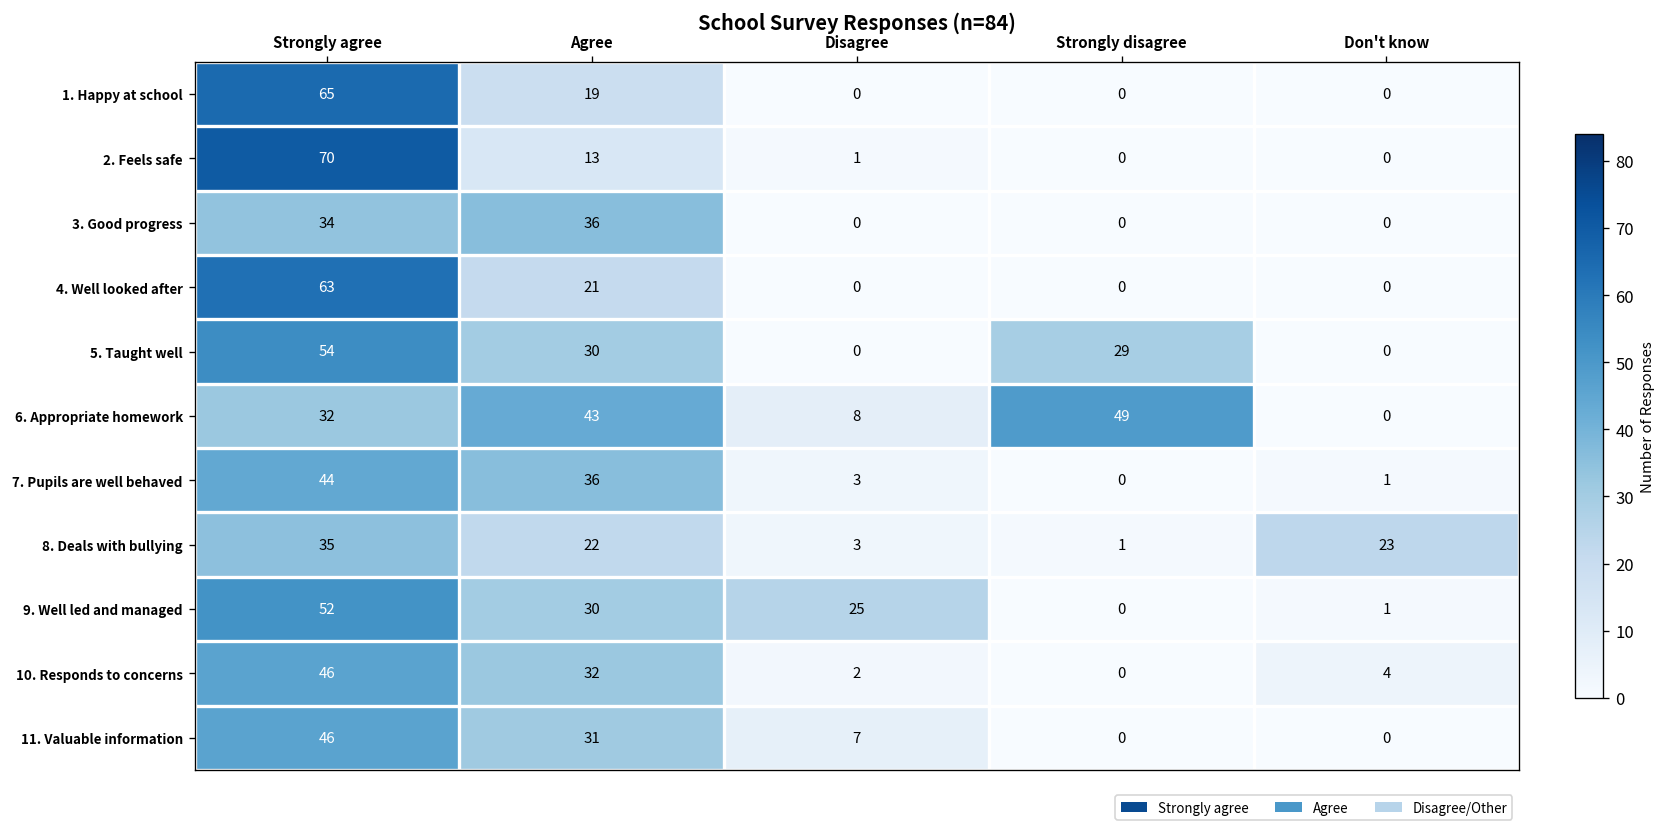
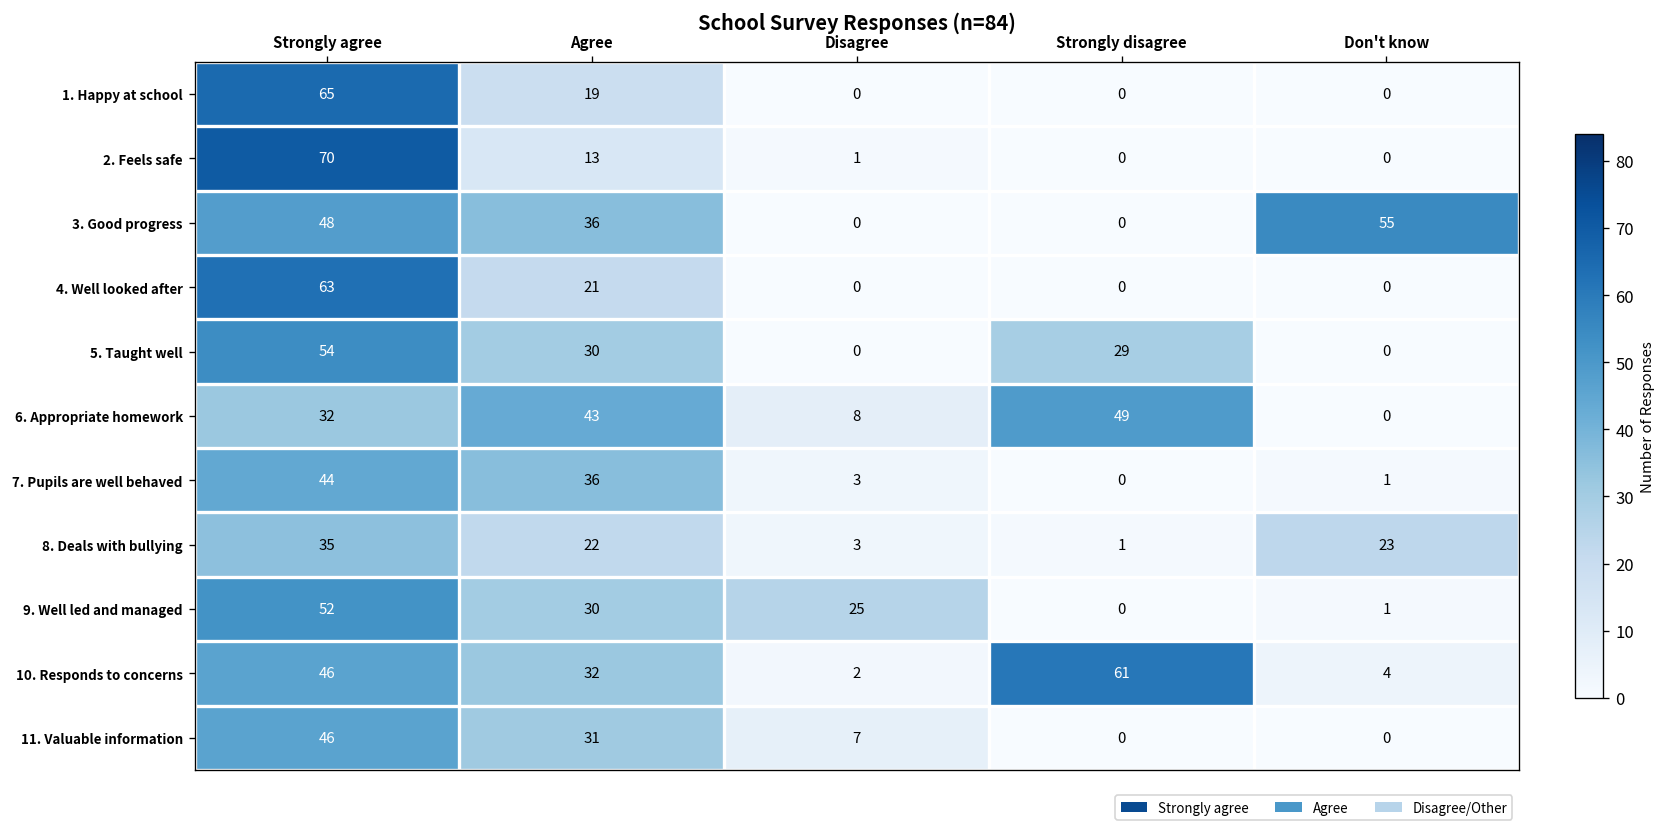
  {
    "1. Happy at school": {
      "Strongly agree": 65,
      "Agree": 19,
      "Disagree": 0,
      "Strongly disagree": 0,
      "Don't know": 0
    },
    "2. Feels safe": {
      "Strongly agree": 70,
      "Agree": 13,
      "Disagree": 1,
      "Strongly disagree": 0,
      "Don't know": 0
    },
    "3. Good progress": {
-     "Strongly agree": 34,
+     "Strongly agree": 48,
      "Agree": 36,
      "Disagree": 0,
      "Strongly disagree": 0,
-     "Don't know": 0
+     "Don't know": 55
    },
    "4. Well looked after": {
      "Strongly agree": 63,
      "Agree": 21,
      "Disagree": 0,
      "Strongly disagree": 0,
      "Don't know": 0
    },
    "5. Taught well": {
      "Strongly agree": 54,
      "Agree": 30,
      "Disagree": 0,
      "Strongly disagree": 29,
      "Don't know": 0
    },
    "6. Appropriate homework": {
      "Strongly agree": 32,
      "Agree": 43,
      "Disagree": 8,
      "Strongly disagree": 49,
      "Don't know": 0
    },
    "7. Pupils are well behaved": {
      "Strongly agree": 44,
      "Agree": 36,
      "Disagree": 3,
      "Strongly disagree": 0,
      "Don't know": 1
    },
    "8. Deals with bullying": {
      "Strongly agree": 35,
      "Agree": 22,
      "Disagree": 3,
      "Strongly disagree": 1,
      "Don't know": 23
    },
    "9. Well led and managed": {
      "Strongly agree": 52,
      "Agree": 30,
      "Disagree": 25,
      "Strongly disagree": 0,
      "Don't know": 1
    },
    "10. Responds to concerns": {
      "Strongly agree": 46,
      "Agree": 32,
      "Disagree": 2,
-     "Strongly disagree": 0,
+     "Strongly disagree": 61,
      "Don't know": 4
    },
    "11. Valuable information": {
      "Strongly agree": 46,
      "Agree": 31,
      "Disagree": 7,
      "Strongly disagree": 0,
      "Don't know": 0
    }
  }
